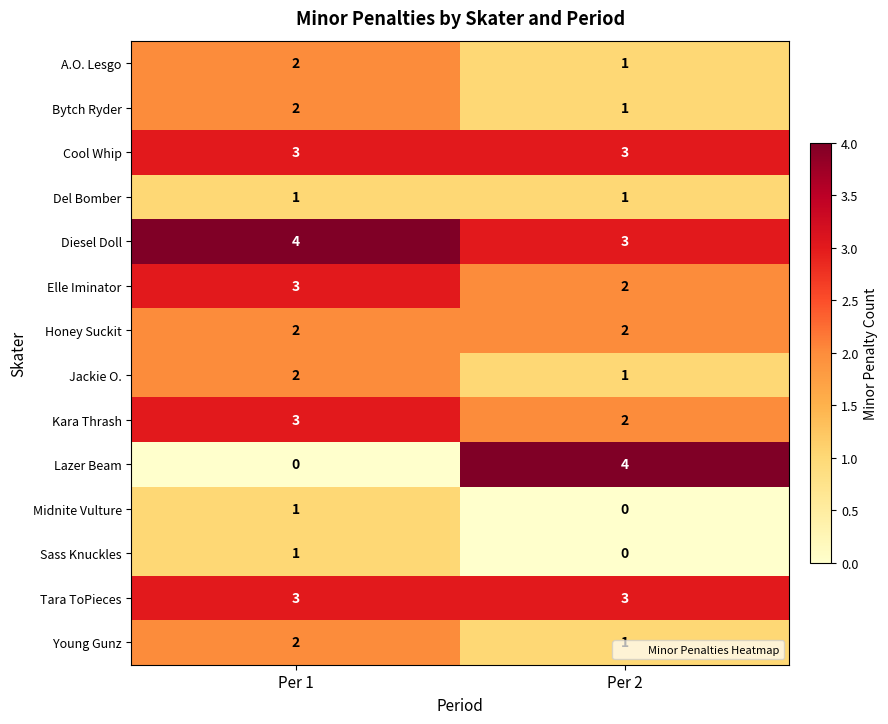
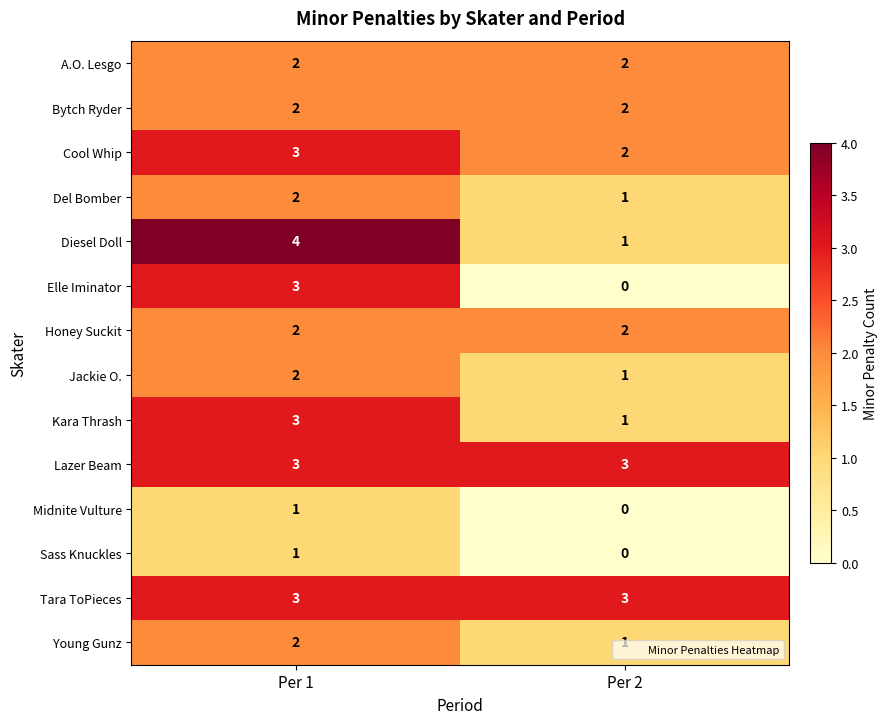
  {
    "A.O. Lesgo": {
      "Per 1": 2,
-     "Per 2": 1
+     "Per 2": 2
    },
    "Bytch Ryder": {
      "Per 1": 2,
-     "Per 2": 1
+     "Per 2": 2
    },
    "Cool Whip": {
      "Per 1": 3,
-     "Per 2": 3
+     "Per 2": 2
    },
    "Del Bomber": {
-     "Per 1": 1,
+     "Per 1": 2,
      "Per 2": 1
    },
    "Diesel Doll": {
      "Per 1": 4,
-     "Per 2": 3
+     "Per 2": 1
    },
    "Elle Iminator": {
      "Per 1": 3,
-     "Per 2": 2
+     "Per 2": 0
    },
    "Honey Suckit": {
      "Per 1": 2,
      "Per 2": 2
    },
    "Jackie O.": {
      "Per 1": 2,
      "Per 2": 1
    },
    "Kara Thrash": {
      "Per 1": 3,
-     "Per 2": 2
+     "Per 2": 1
    },
    "Lazer Beam": {
-     "Per 1": 0,
-     "Per 2": 4
+     "Per 1": 3,
+     "Per 2": 3
    },
    "Midnite Vulture": {
      "Per 1": 1,
      "Per 2": 0
    },
    "Sass Knuckles": {
      "Per 1": 1,
      "Per 2": 0
    },
    "Tara ToPieces": {
      "Per 1": 3,
      "Per 2": 3
    },
    "Young Gunz": {
      "Per 1": 2
    }
  }
